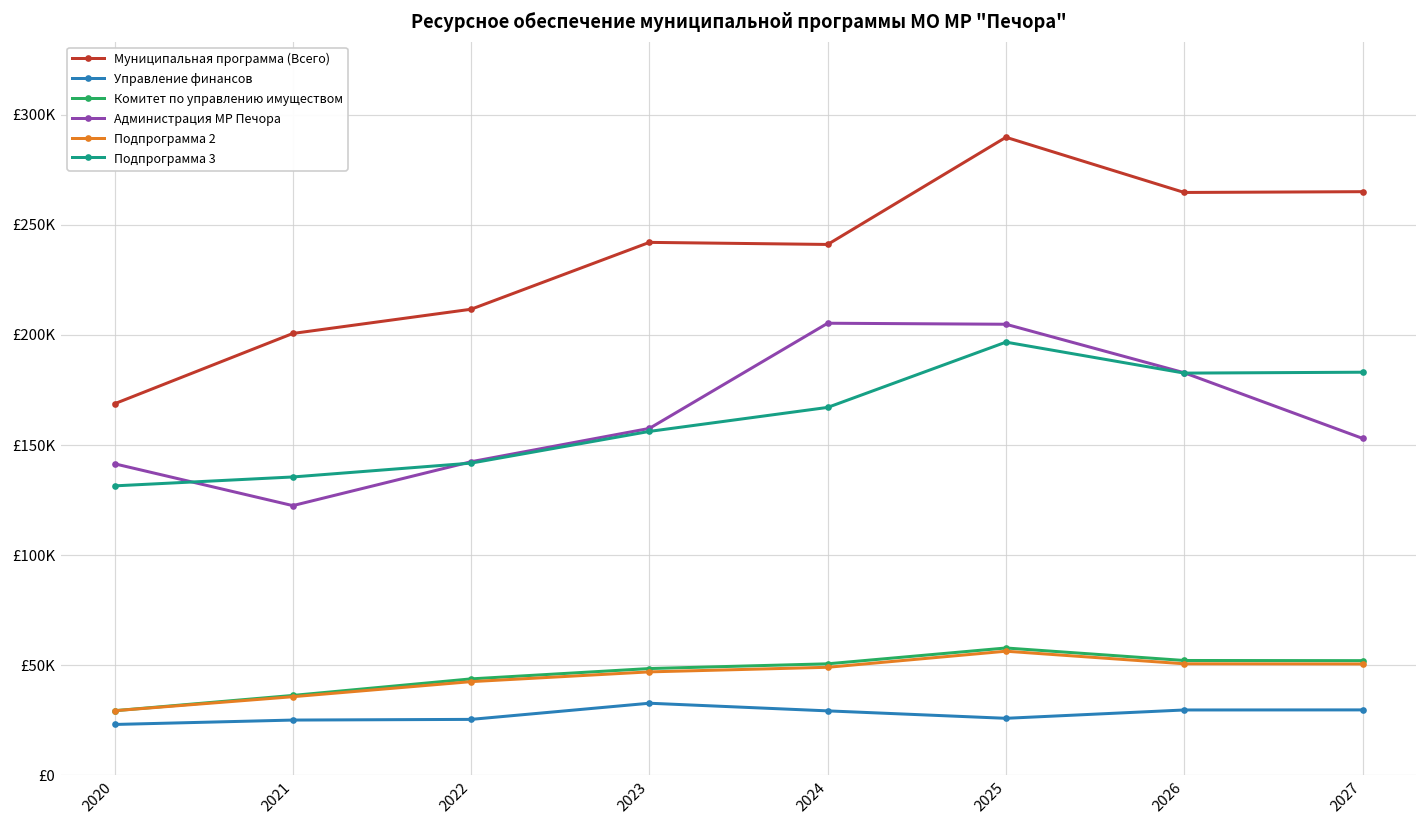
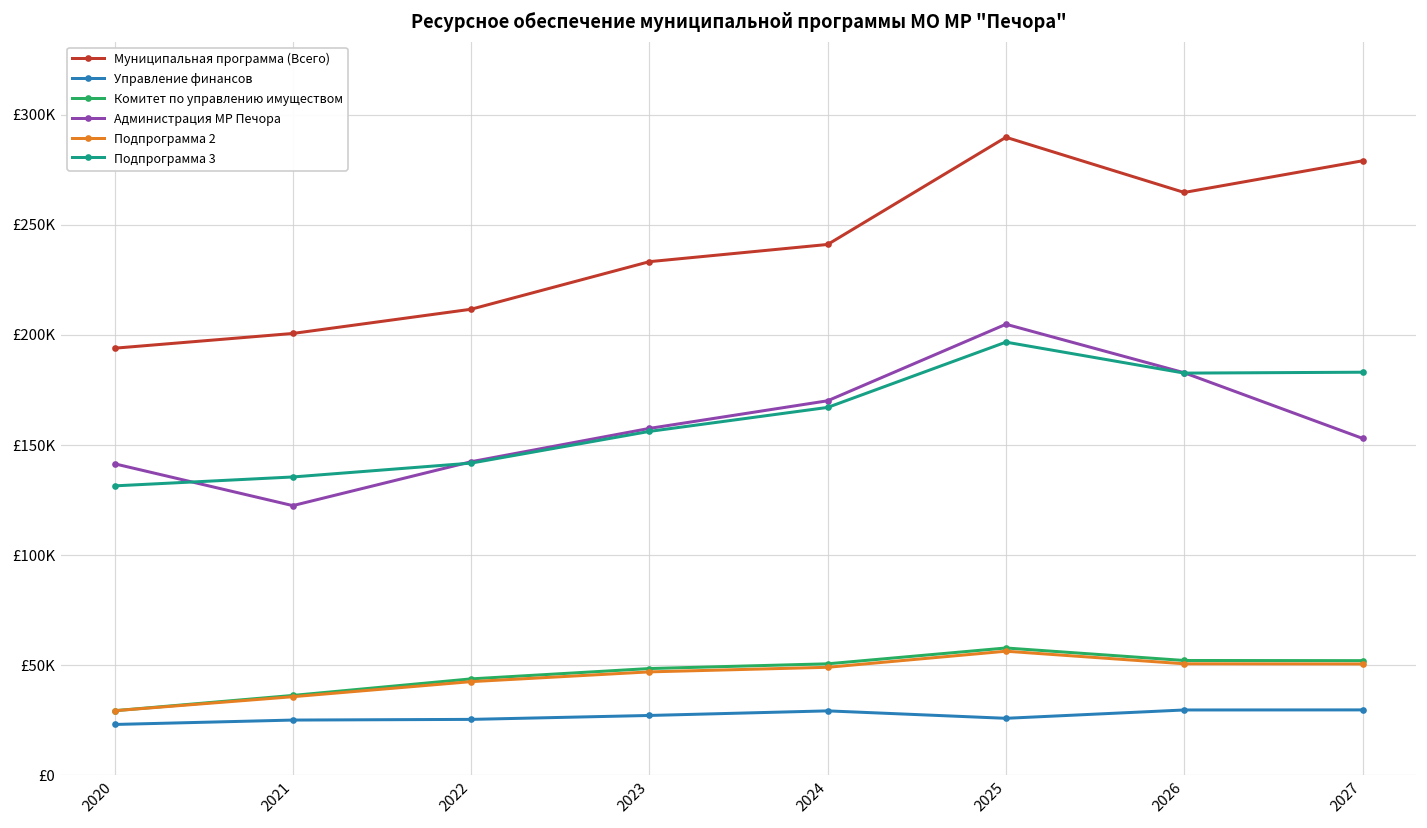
  {
    "Муниципальная программа (Всего)": {
-     "2020": "£169000",
+     "2020": "£194000",
      "2021": "£201000",
      "2022": "£212000",
-     "2023": "£242000",
+     "2023": "£233000",
      "2024": "£241000",
      "2025": "£290000",
      "2026": "£265000",
-     "2027": "£265000"
+     "2027": "£279000"
    },
    "Управление финансов": {
      "2020": "£23000",
      "2021": "£25000",
      "2022": "£25000",
-     "2023": "£33000",
+     "2023": "£27000",
      "2024": "£29000",
      "2025": "£26000",
      "2026": "£30000",
      "2027": "£30000"
    },
    "Администрация МР Печора": {
      "2020": "£141000",
      "2021": "£122000",
-     "2024": "£205000",
+     "2024": "£170000",
      "2025": "£205000",
      "2027": "£153000"
    },
    "Подпрограмма 2": {
      "2023": "£47000",
      "2024": "£49000",
      "2025": "£56000",
      "2026": "£51000",
      "2027": "£51000"
    }
  }
